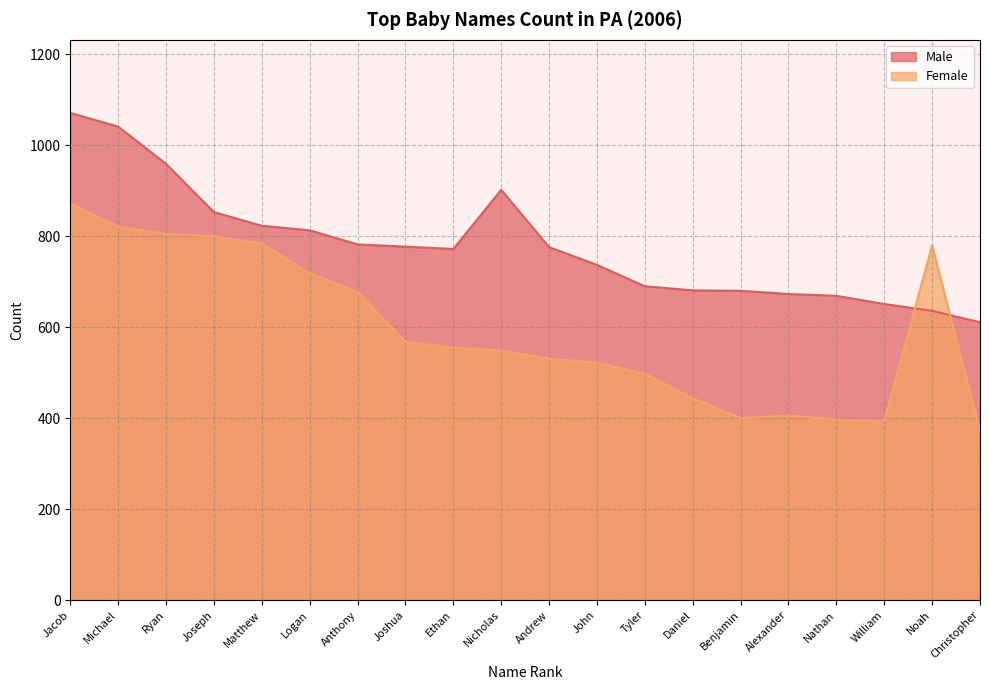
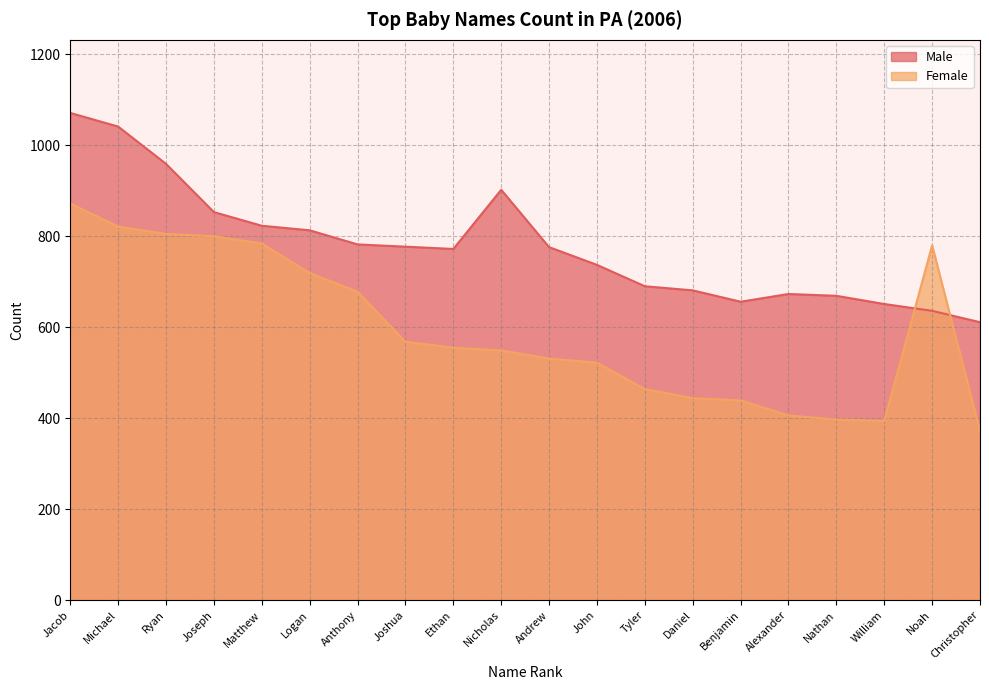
  {
    "Male": {
      "Jacob": 1070,
      "Michael": 1040,
      "Ryan": 960,
      "Joseph": 850,
      "Matthew": 820,
      "Logan": 810,
      "Anthony": 780,
      "Joshua": 780,
      "Ethan": 770,
      "Nicholas": 900,
      "Andrew": 780,
      "John": 740,
      "Tyler": 690,
      "Daniel": 680,
-     "Benjamin": 680,
+     "Benjamin": 660,
      "Alexander": 670,
      "Nathan": 670,
      "William": 650,
      "Noah": 640,
      "Christopher": 610
    },
    "Female": {
      "Jacob": 870,
      "Michael": 820,
      "Ryan": 810,
      "Joseph": 800,
      "Matthew": 780,
      "Logan": 720,
      "Anthony": 680,
      "Joshua": 570,
      "Ethan": 560,
      "Nicholas": 550,
      "Andrew": 530,
      "John": 520,
-     "Tyler": 500,
+     "Tyler": 460,
      "Daniel": 440,
-     "Benjamin": 400,
+     "Benjamin": 440,
      "Alexander": 410,
      "Nathan": 400,
      "William": 390,
      "Noah": 780,
      "Christopher": 370
    }
  }
